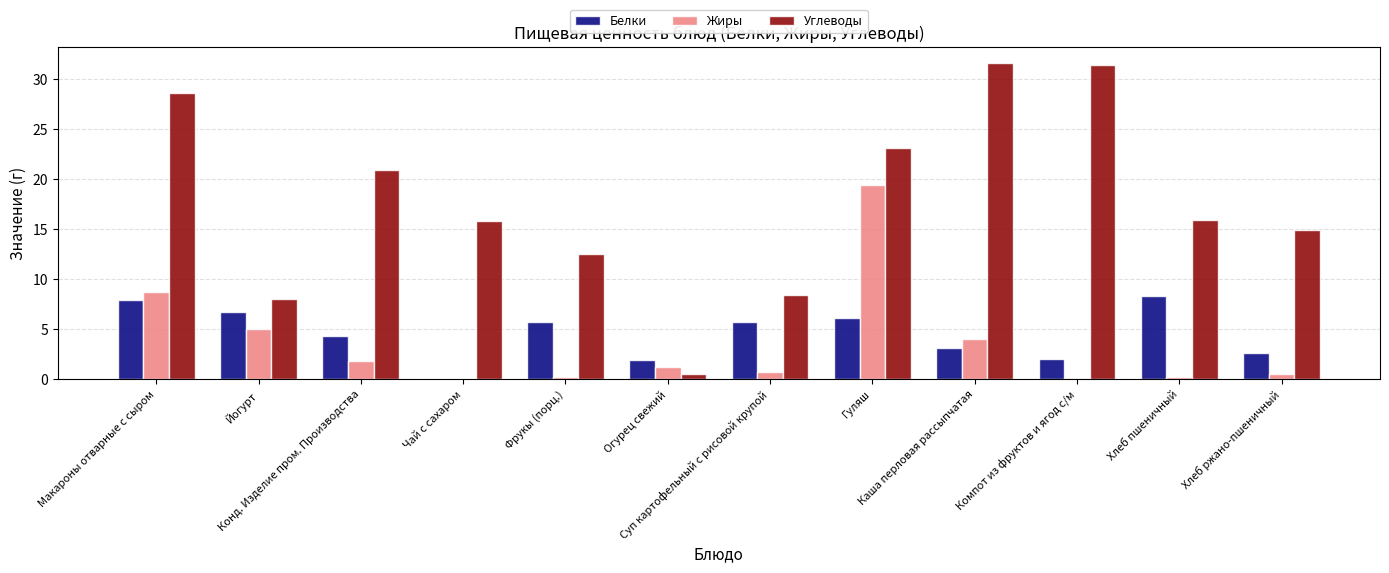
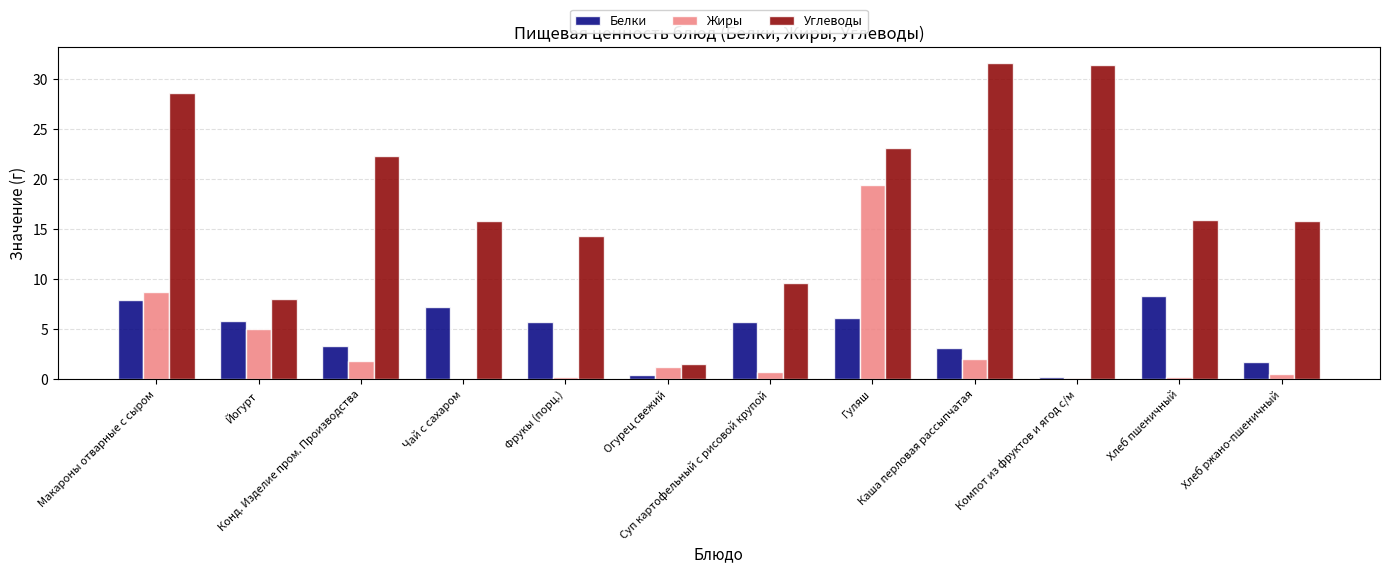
  {
    "Белки": {
      "Макароны отварные с сыром": 8.0,
-     "Йогурт": 6.7,
-     "Конд. Изделие пром. Производства": 4.3,
-     "Чай с сахаром": 0.1,
+     "Йогурт": 5.8,
+     "Конд. Изделие пром. Производства": 3.3,
+     "Чай с сахаром": 7.3,
      "Фрукы (порц.)": 5.7,
-     "Огурец свежий": 1.9,
+     "Огурец свежий": 0.5,
      "Суп картофельный с рисовой крупой": 5.7,
      "Гуляш": 6.1,
      "Каша перловая рассыпчатая": 3.2,
-     "Компот из фруктов и ягод с/м": 2.1,
+     "Компот из фруктов и ягод с/м": 0.3,
      "Хлеб пшеничный": 8.3,
-     "Хлеб ржано-пшеничный": 2.6
+     "Хлеб ржано-пшеничный": 1.7
    },
    "Жиры": {
      "Макароны отварные с сыром": 8.7,
      "Йогурт": 5.0,
      "Конд. Изделие пром. Производства": 1.8,
      "Огурец свежий": 1.2,
      "Суп картофельный с рисовой крупой": 0.7,
      "Гуляш": 19.4,
-     "Каша перловая рассыпчатая": 4.1,
+     "Каша перловая рассыпчатая": 2.1,
      "Хлеб ржано-пшеничный": 0.5
    },
    "Углеводы": {
      "Макароны отварные с сыром": 28.7,
      "Йогурт": 8.0,
-     "Конд. Изделие пром. Производства": 20.9,
+     "Конд. Изделие пром. Производства": 22.3,
      "Чай с сахаром": 15.8,
-     "Фрукы (порц.)": 12.5,
-     "Огурец свежий": 0.5,
-     "Суп картофельный с рисовой крупой": 8.4,
+     "Фрукы (порц.)": 14.3,
+     "Огурец свежий": 1.5,
+     "Суп картофельный с рисовой крупой": 9.6,
      "Гуляш": 23.1,
      "Каша перловая рассыпчатая": 31.7,
      "Компот из фруктов и ягод с/м": 31.4,
      "Хлеб пшеничный": 15.9,
-     "Хлеб ржано-пшеничный": 14.9
+     "Хлеб ржано-пшеничный": 15.8
    }
  }
